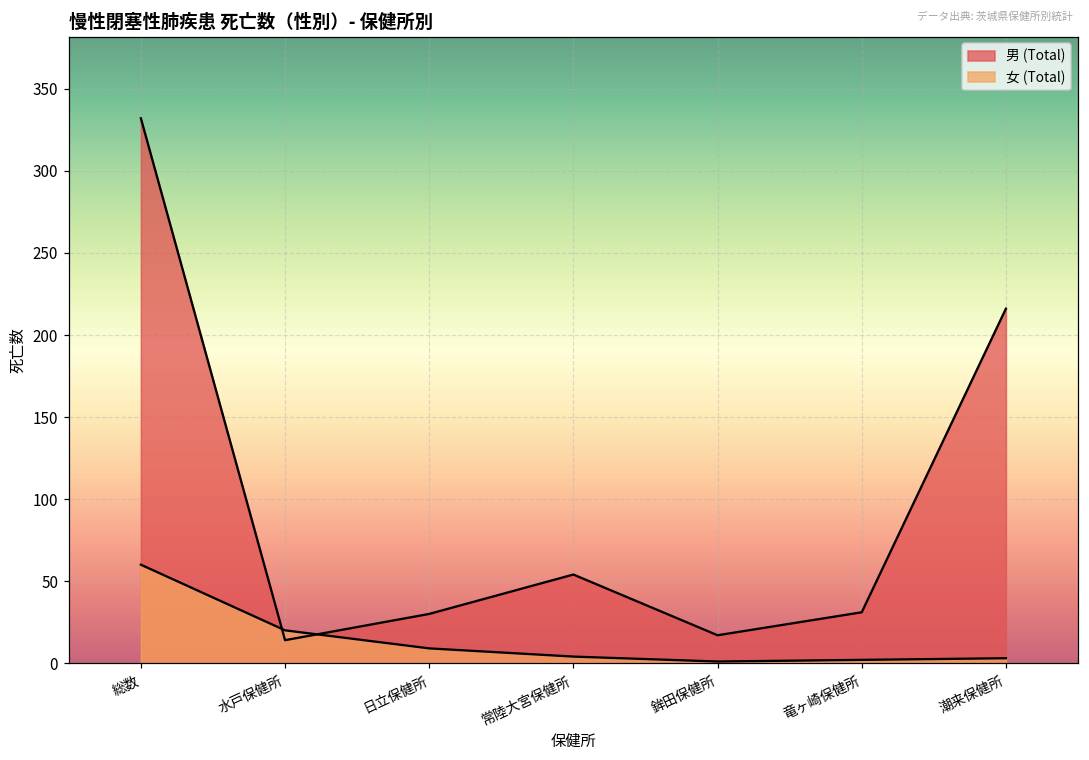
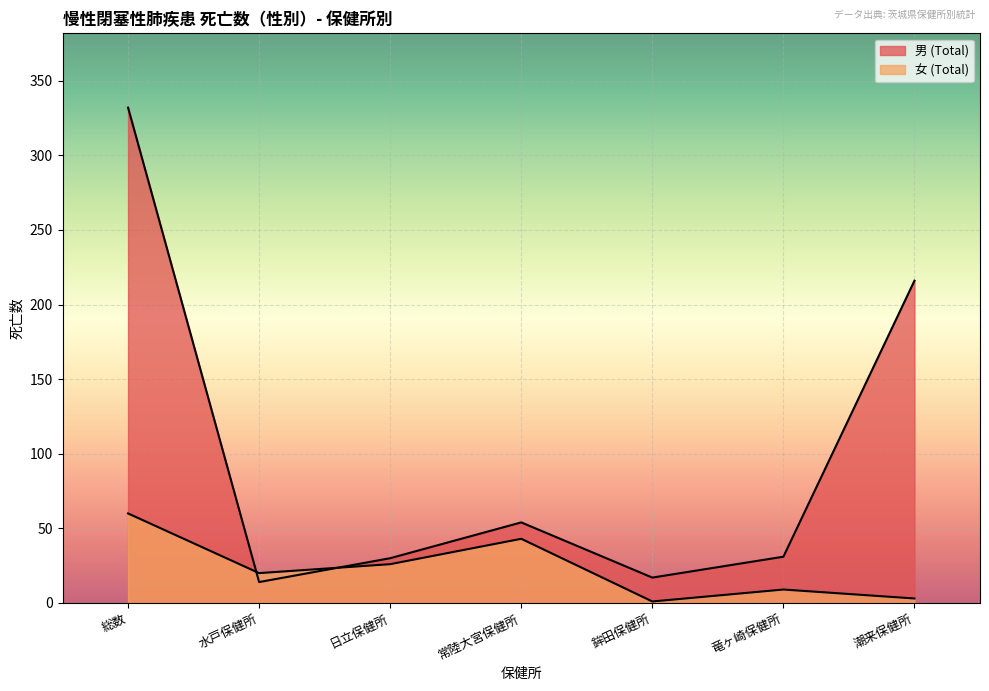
  {
    "男 (Total)": {
      "総数": 332,
      "水戸保健所": 14,
      "日立保健所": 30,
      "常陸大宮保健所": 54,
      "鉾田保健所": 17,
      "竜ヶ崎保健所": 31,
      "潮来保健所": 216
    },
    "女 (Total)": {
      "総数": 60,
      "水戸保健所": 20,
-     "日立保健所": 9,
-     "常陸大宮保健所": 4,
+     "日立保健所": 26,
+     "常陸大宮保健所": 43,
      "鉾田保健所": 1,
-     "竜ヶ崎保健所": 2,
+     "竜ヶ崎保健所": 9,
      "潮来保健所": 3
    }
  }
